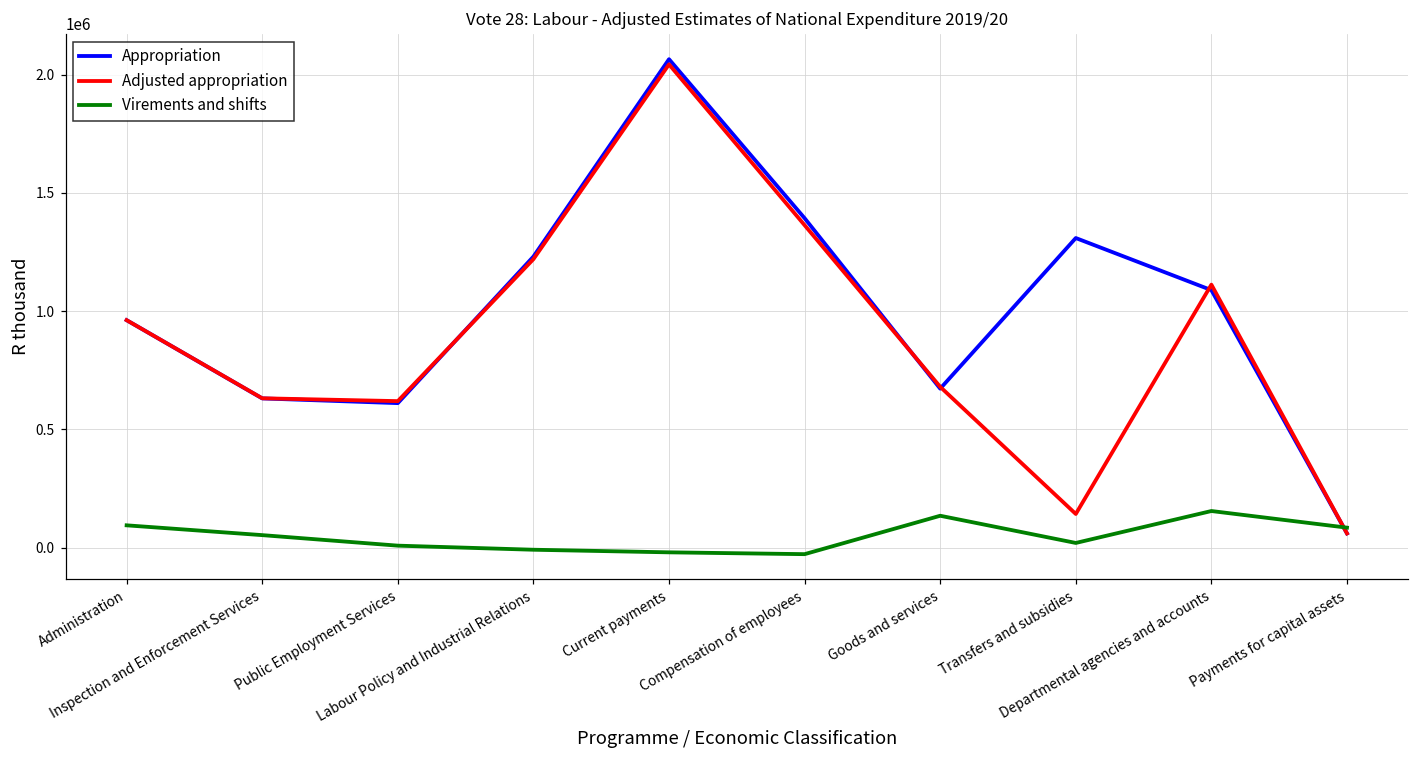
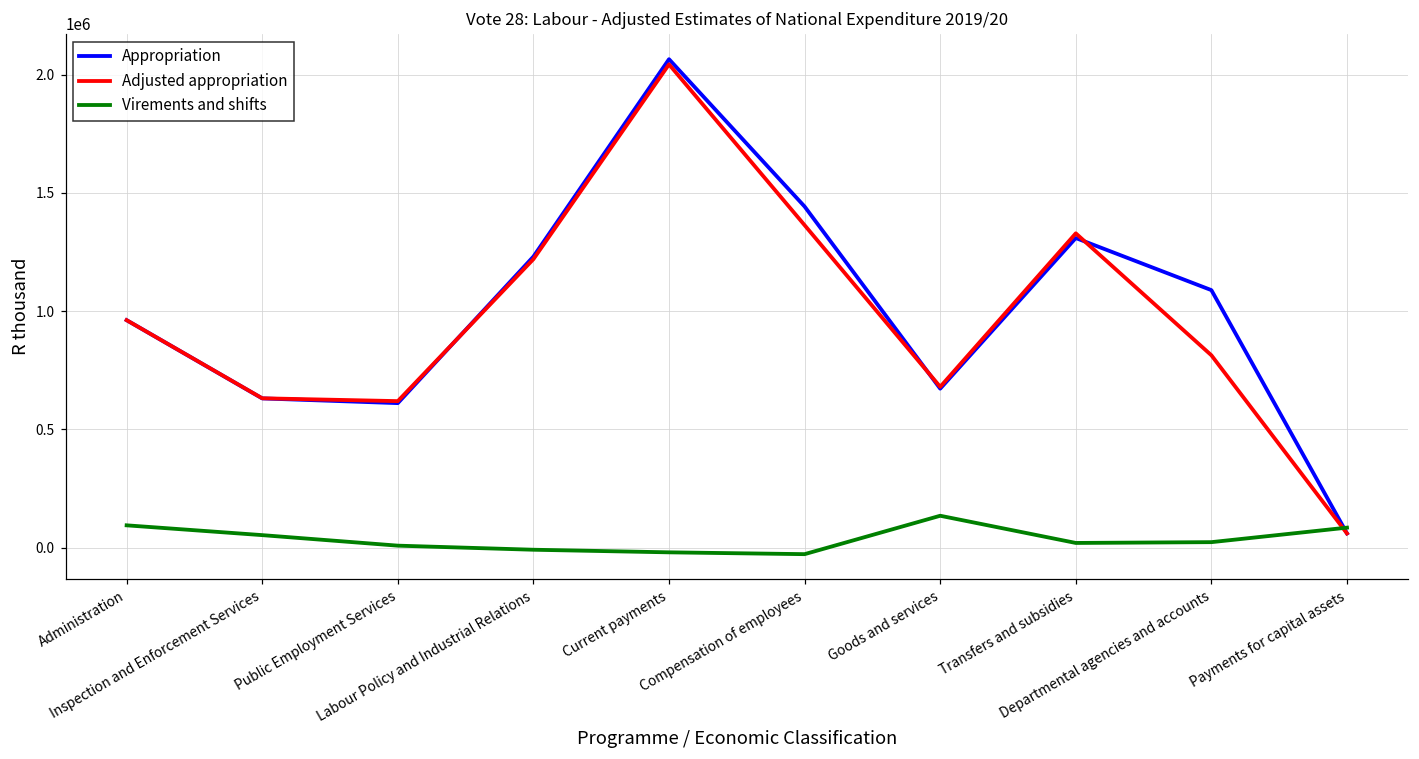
  {
    "Appropriation": {
      "Current payments": 2070000,
-     "Compensation of employees": 1390000,
+     "Compensation of employees": 1440000,
      "Transfers and subsidies": 1310000,
      "Departmental agencies and accounts": 1090000
    },
    "Adjusted appropriation": {
      "Current payments": 2040000,
      "Compensation of employees": 1360000,
-     "Transfers and subsidies": 140000,
-     "Departmental agencies and accounts": 1110000
+     "Transfers and subsidies": 1330000,
+     "Departmental agencies and accounts": 810000
    },
    "Virements and shifts": {
      "Administration": 90000,
      "Inspection and Enforcement Services": 50000,
      "Public Employment Services": 10000,
      "Labour Policy and Industrial Relations": -10000,
      "Current payments": -20000,
      "Compensation of employees": -30000,
      "Goods and services": 130000,
      "Transfers and subsidies": 20000,
-     "Departmental agencies and accounts": 150000,
+     "Departmental agencies and accounts": 20000,
      "Payments for capital assets": 80000
    }
  }
